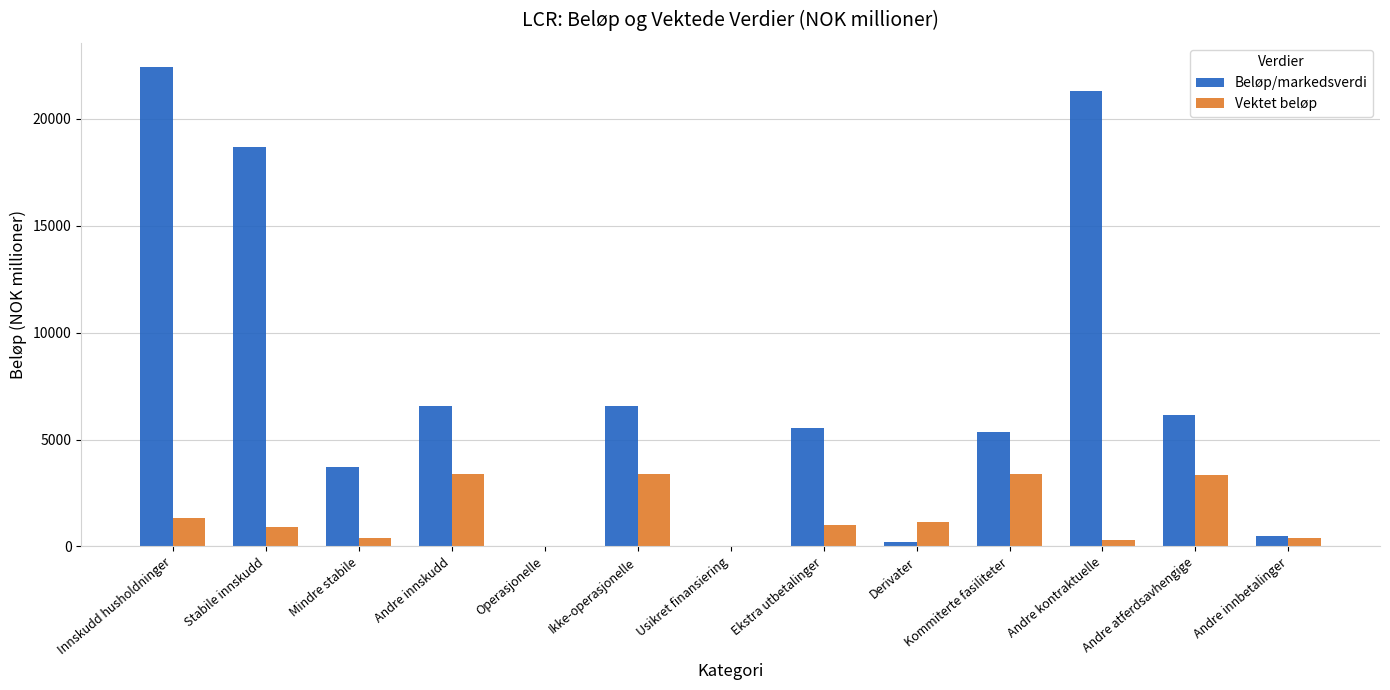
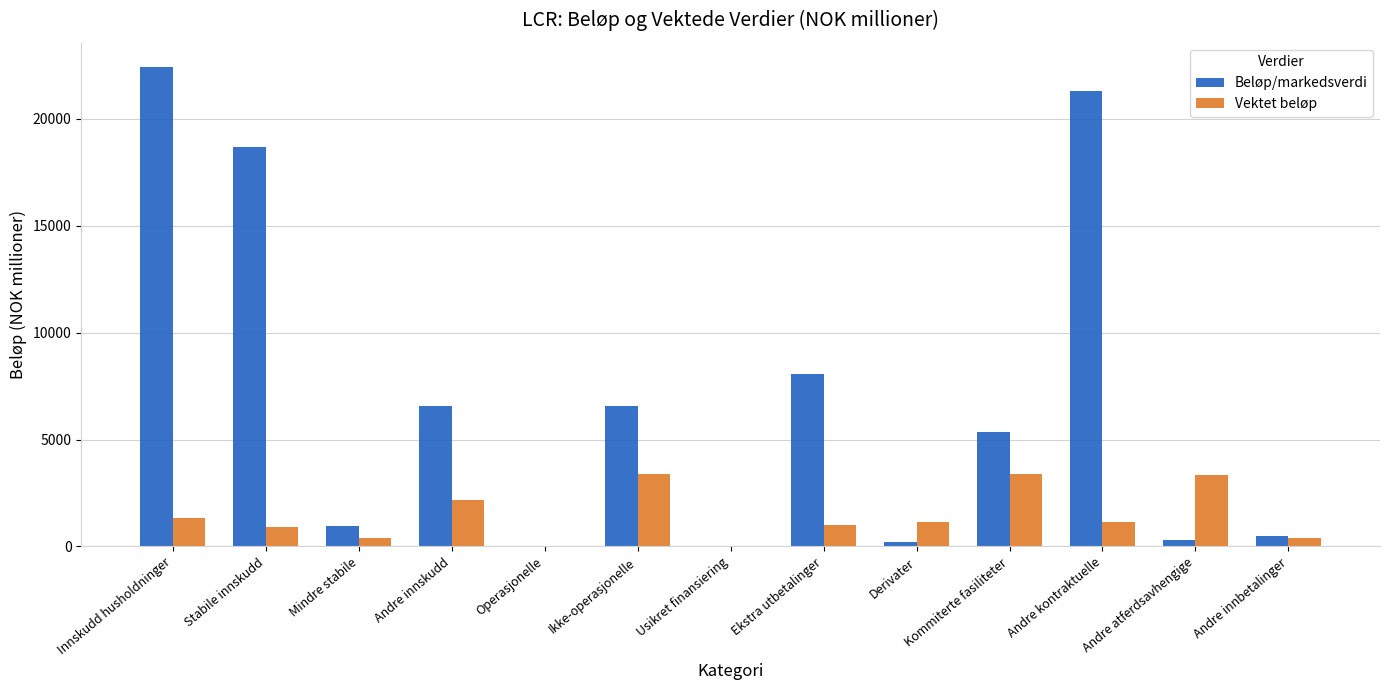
  {
    "Beløp/markedsverdi": {
      "Innskudd husholdninger": 22400,
      "Stabile innskudd": 18700,
-     "Mindre stabile": 3700,
+     "Mindre stabile": 1000,
      "Andre innskudd": 6600,
      "Operasjonelle": 0,
      "Ikke-operasjonelle": 6600,
      "Usikret finansiering": 0,
-     "Ekstra utbetalinger": 5600,
+     "Ekstra utbetalinger": 8100,
      "Derivater": 200,
      "Kommiterte fasiliteter": 5300,
      "Andre kontraktuelle": 21300,
-     "Andre atferdsavhengige": 6200,
+     "Andre atferdsavhengige": 300,
      "Andre innbetalinger": 500
    },
    "Vektet beløp": {
      "Innskudd husholdninger": 1300,
      "Stabile innskudd": 900,
      "Mindre stabile": 400,
-     "Andre innskudd": 3400,
+     "Andre innskudd": 2200,
      "Operasjonelle": 0,
      "Ikke-operasjonelle": 3400,
      "Usikret finansiering": 0,
      "Ekstra utbetalinger": 1000,
      "Derivater": 1200,
      "Kommiterte fasiliteter": 3400,
-     "Andre kontraktuelle": 300,
+     "Andre kontraktuelle": 1200,
      "Andre atferdsavhengige": 3300,
      "Andre innbetalinger": 400
    }
  }
